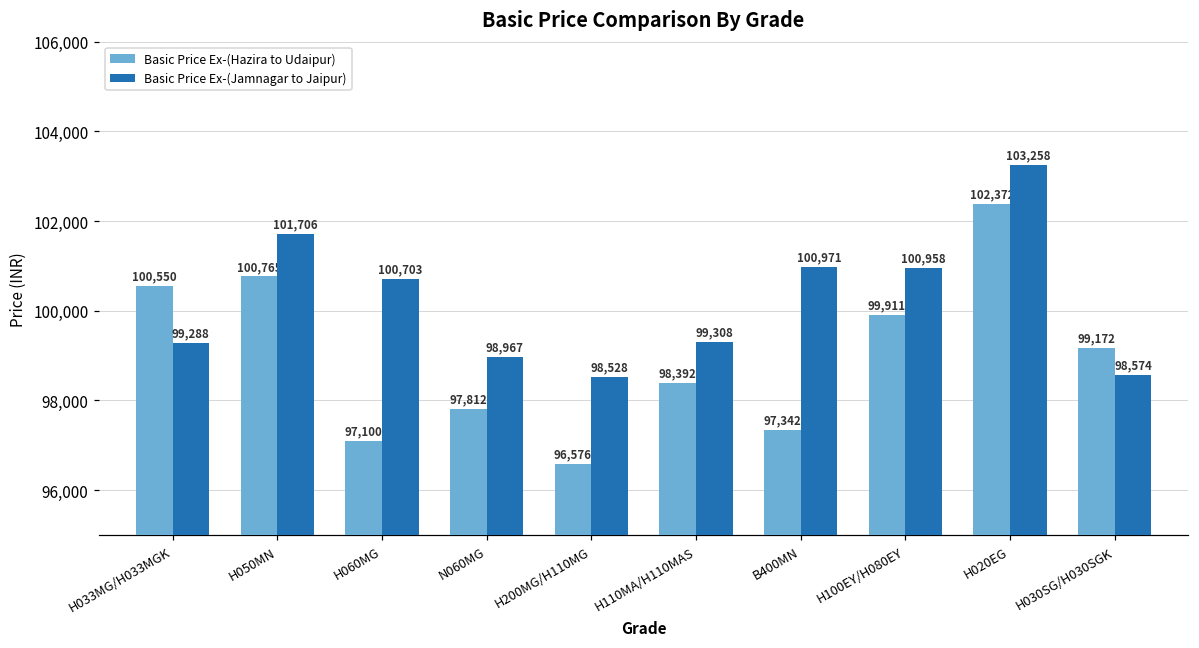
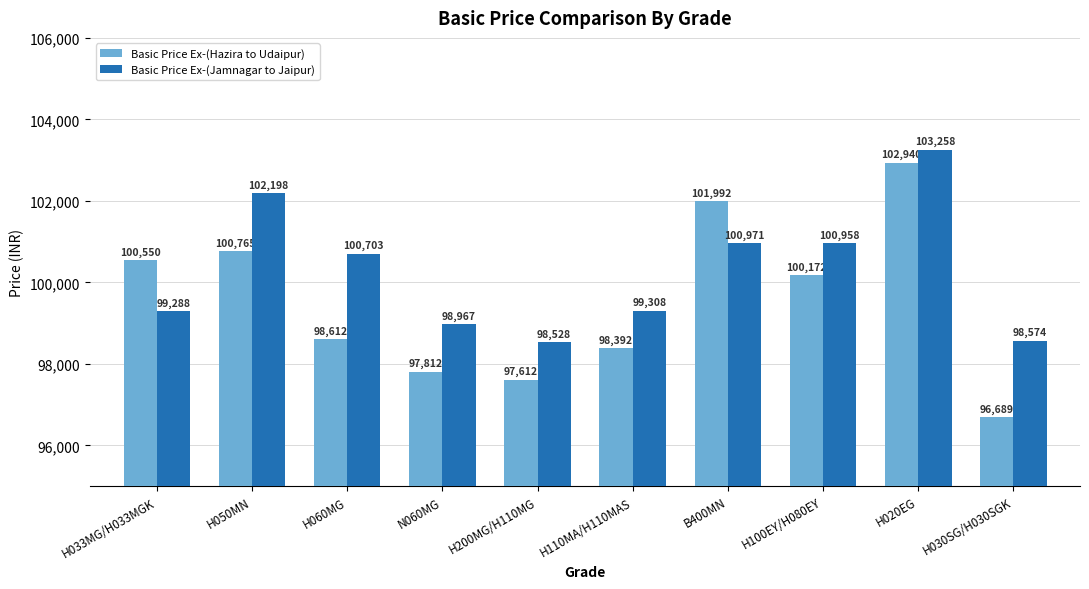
  {
    "Basic Price Ex-(Hazira to Udaipur)": {
      "H033MG/H033MGK": "100,550",
      "H050MN": "100,765",
-     "H060MG": "97,100",
+     "H060MG": "98,612",
      "N060MG": "97,812",
-     "H200MG/H110MG": "96,576",
+     "H200MG/H110MG": "97,612",
      "H110MA/H110MAS": "98,392",
-     "B400MN": "97,342",
-     "H100EY/H080EY": "99,911",
-     "H020EG": "102,372",
-     "H030SG/H030SGK": "99,172"
+     "B400MN": "101,992",
+     "H100EY/H080EY": "100,172",
+     "H020EG": "102,940",
+     "H030SG/H030SGK": "96,689"
    },
    "Basic Price Ex-(Jamnagar to Jaipur)": {
      "H033MG/H033MGK": "99,288",
-     "H050MN": "101,706",
+     "H050MN": "102,198",
      "H060MG": "100,703",
      "N060MG": "98,967",
      "H200MG/H110MG": "98,528",
      "H110MA/H110MAS": "99,308",
      "B400MN": "100,971",
      "H100EY/H080EY": "100,958",
      "H020EG": "103,258",
      "H030SG/H030SGK": "98,574"
    }
  }
